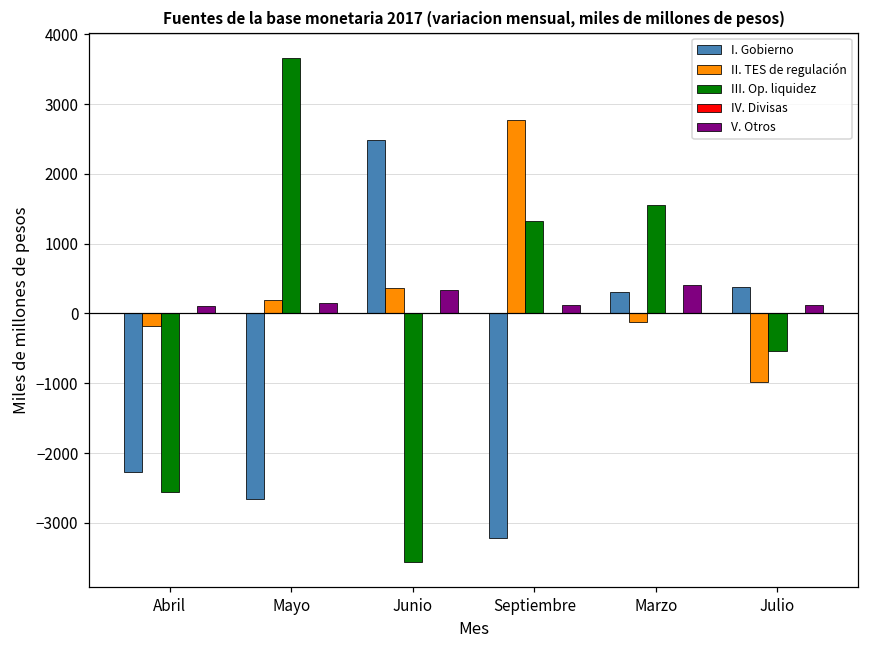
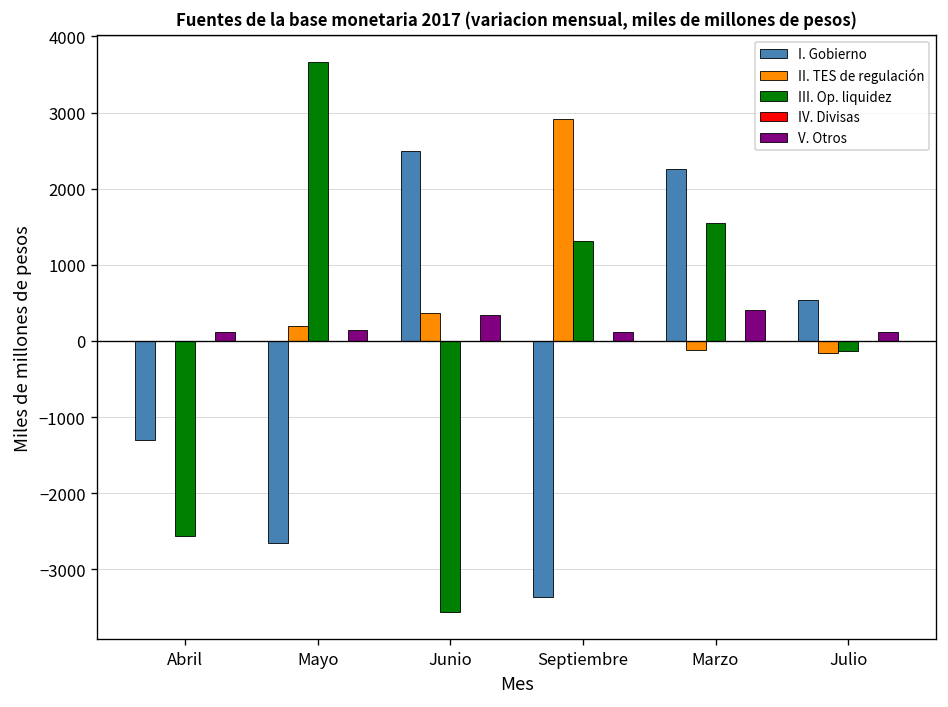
  {
    "I. Gobierno": {
-     "Abril": -2300,
+     "Abril": -1300,
      "Mayo": -2700,
      "Junio": 2500,
-     "Septiembre": -3200,
-     "Marzo": 300,
-     "Julio": 400
+     "Septiembre": -3400,
+     "Marzo": 2300,
+     "Julio": 500
    },
    "II. TES de regulación": {
-     "Abril": -200,
+     "Abril": 0,
      "Mayo": 200,
      "Junio": 400,
-     "Septiembre": 2800,
+     "Septiembre": 2900,
      "Marzo": -100,
-     "Julio": -1000
+     "Julio": -200
    },
    "III. Op. liquidez": {
      "Abril": -2600,
      "Mayo": 3700,
      "Junio": -3600,
      "Septiembre": 1300,
      "Marzo": 1600,
-     "Julio": -500
+     "Julio": -100
    },
    "IV. Divisas": {
      "Abril": 0,
      "Mayo": 0,
      "Junio": 0,
      "Septiembre": 0,
      "Marzo": 0,
      "Julio": 0
    },
    "V. Otros": {
      "Abril": 100,
      "Mayo": 100,
      "Junio": 300,
      "Septiembre": 100,
      "Marzo": 400,
      "Julio": 100
    }
  }
